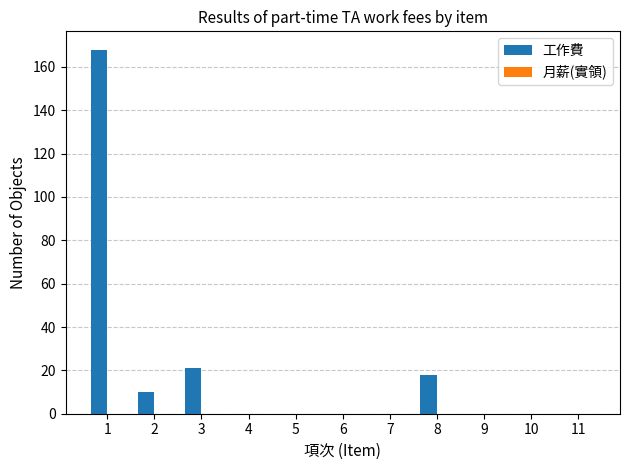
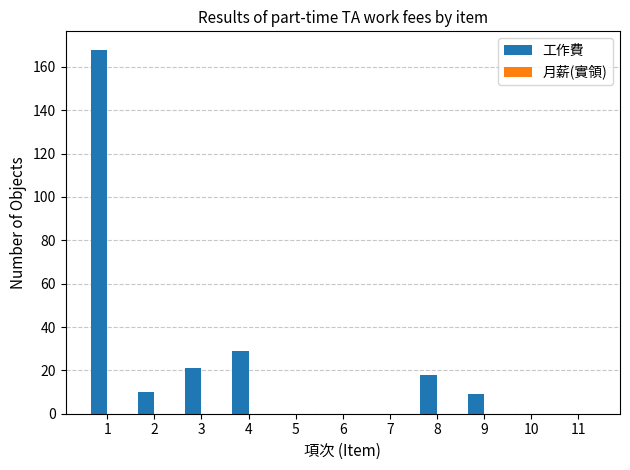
  {
    "工作費": {
      "1": 168,
      "2": 10,
      "3": 21,
-     "4": 0,
+     "4": 29,
      "5": 0,
      "6": 0,
      "7": 0,
      "8": 18,
-     "9": 0,
+     "9": 9,
      "10": 0,
      "11": 0
    },
    "月薪(實領)": {
      "1": 0,
      "2": 0,
      "3": 0,
      "4": 0,
      "5": 0,
      "6": 0,
      "7": 0,
      "8": 0,
      "9": 0,
      "10": 0,
      "11": 0
    }
  }
